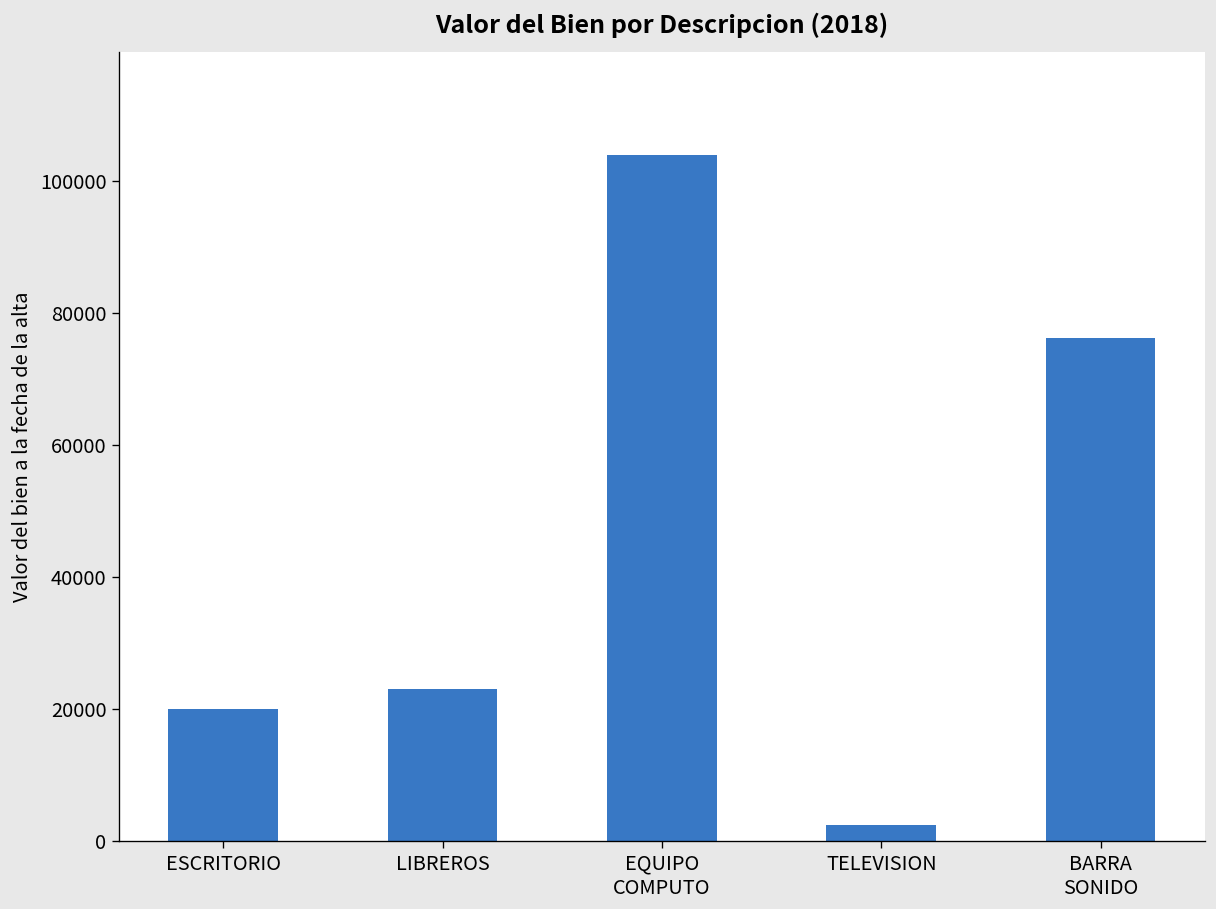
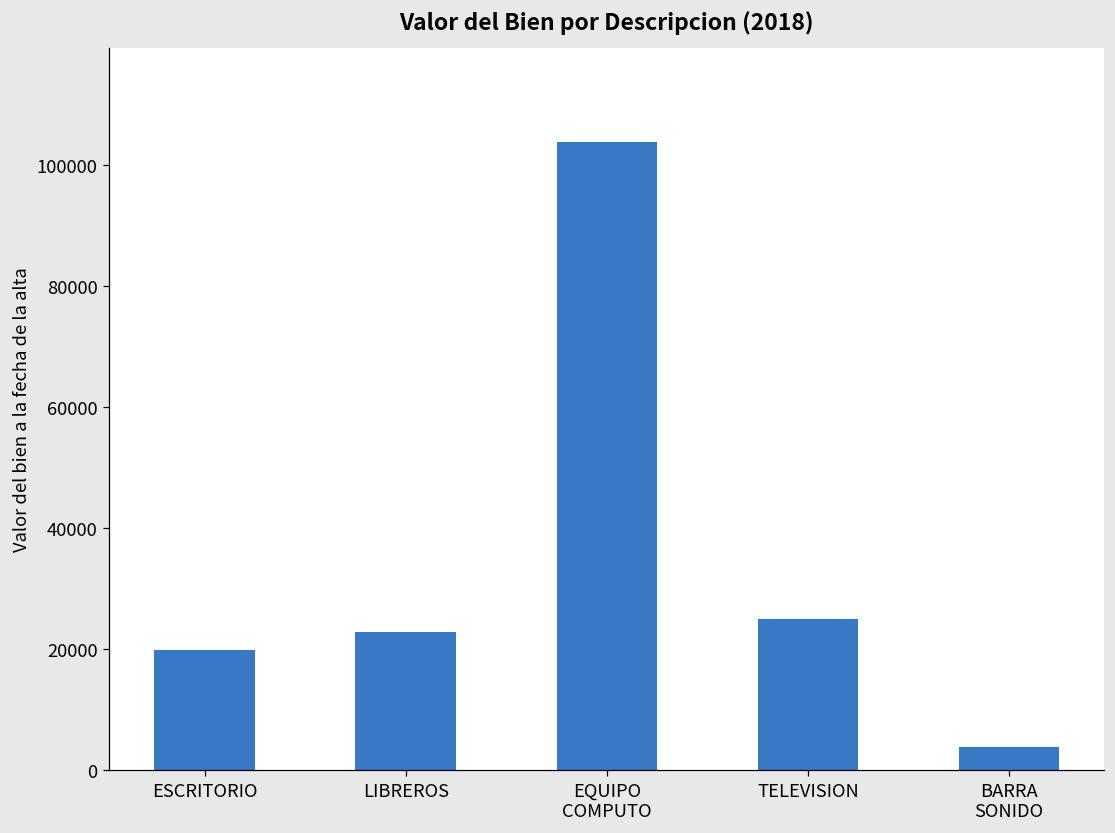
  {
    "ESCRITORIO": 20000,
    "LIBREROS": 23000,
    "EQUIPO COMPUTO": 104000,
-   "TELEVISION": 2000,
-   "BARRA SONIDO": 76000
+   "TELEVISION": 25000,
+   "BARRA SONIDO": 4000
  }
